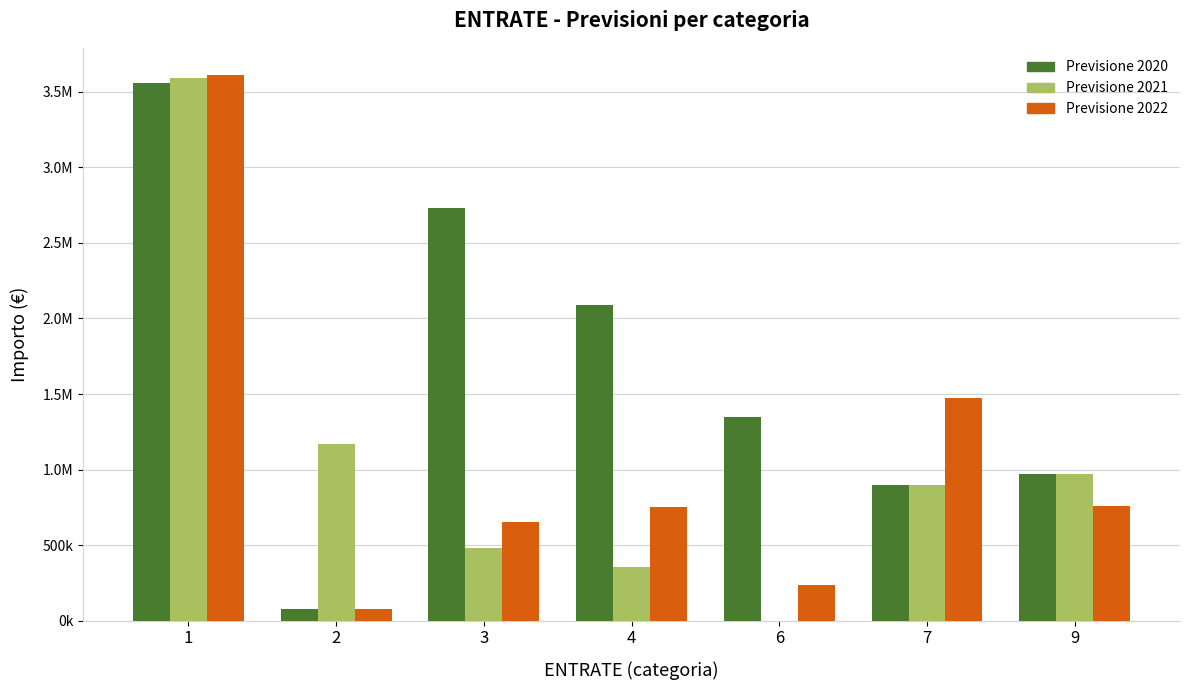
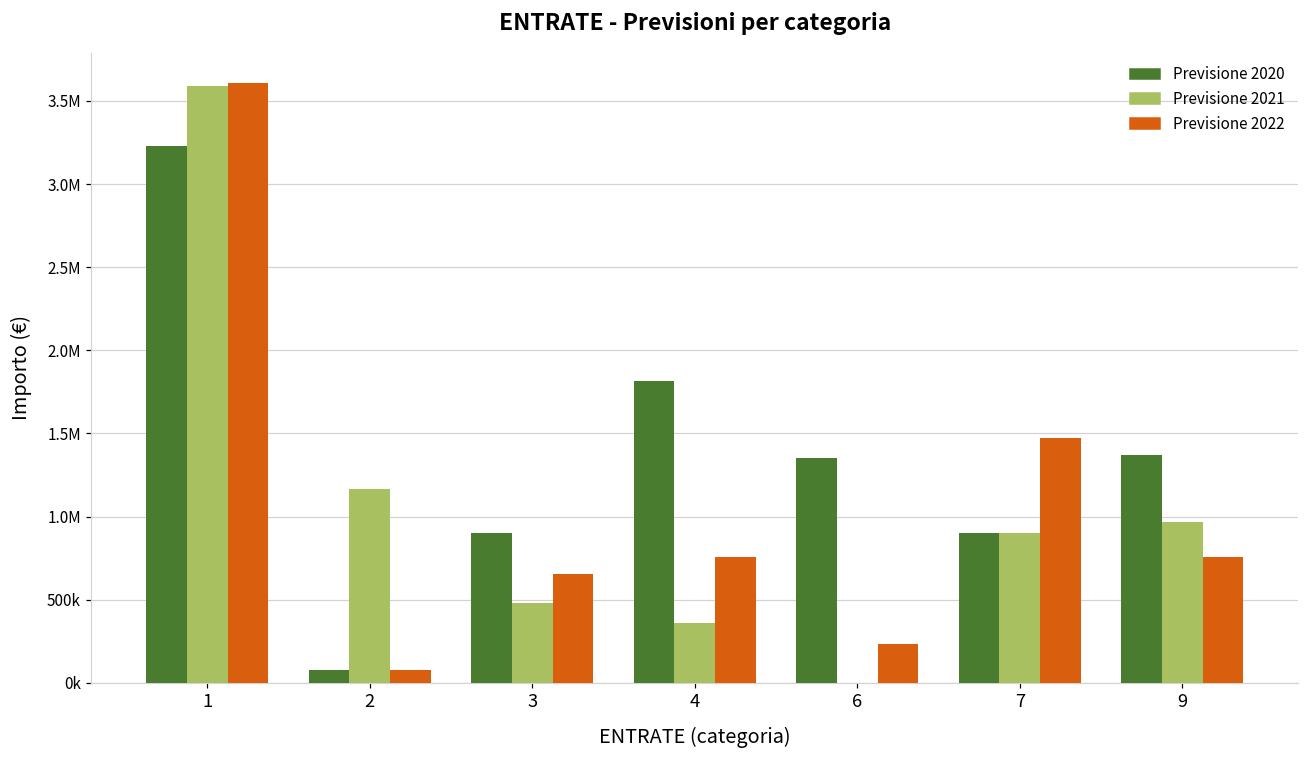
  {
    "Previsione 2020": {
-     "1": 3560000,
+     "1": 3230000,
      "2": 80000,
-     "3": 2730000,
-     "4": 2090000,
+     "3": 900000,
+     "4": 1820000,
      "6": 1350000,
      "7": 900000,
-     "9": 970000
+     "9": 1370000
    },
    "Previsione 2021": {
      "1": 3590000,
      "2": 1170000,
      "3": 480000,
      "4": 360000,
      "6": 0,
      "7": 900000,
      "9": 970000
    },
    "Previsione 2022": {
      "1": 3610000,
      "2": 80000,
      "3": 650000,
      "4": 750000,
      "6": 240000,
      "7": 1480000,
      "9": 760000
    }
  }
